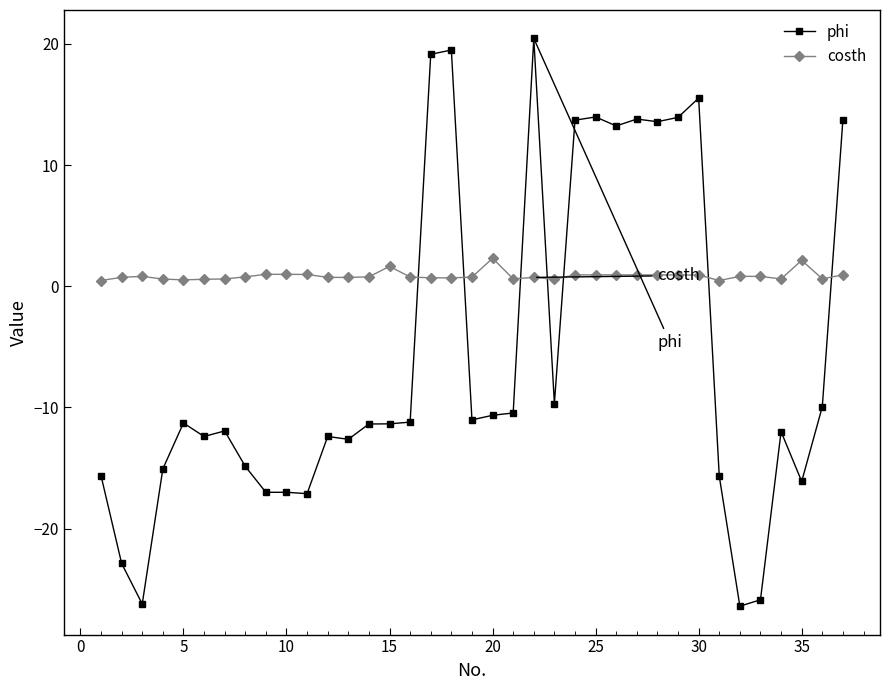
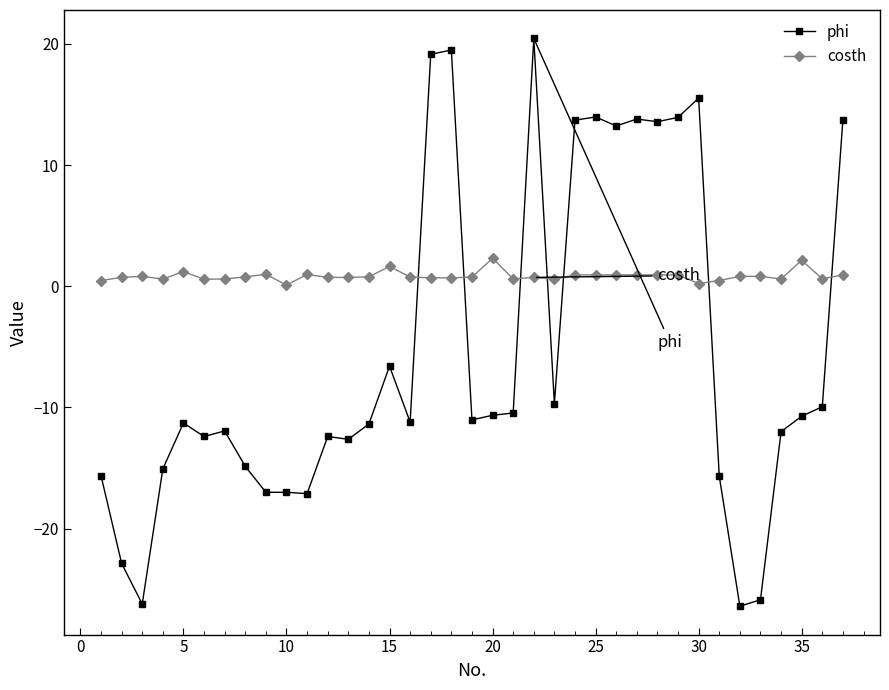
  {
    "phi": {
      "5": -11.3,
      "10": -17.0,
-     "15": -11.4,
+     "15": -6.6,
      "20": -10.7,
      "25": 14.0,
      "30": 15.5,
-     "35": -16.1
+     "35": -10.7
    },
    "costh": {
-     "5": 0.5,
-     "10": 1.0,
+     "5": 1.2,
+     "10": 0.1,
      "15": 1.6,
      "20": 2.3,
      "25": 0.9,
-     "30": 0.9,
+     "30": 0.2,
      "35": 2.1
    }
  }
